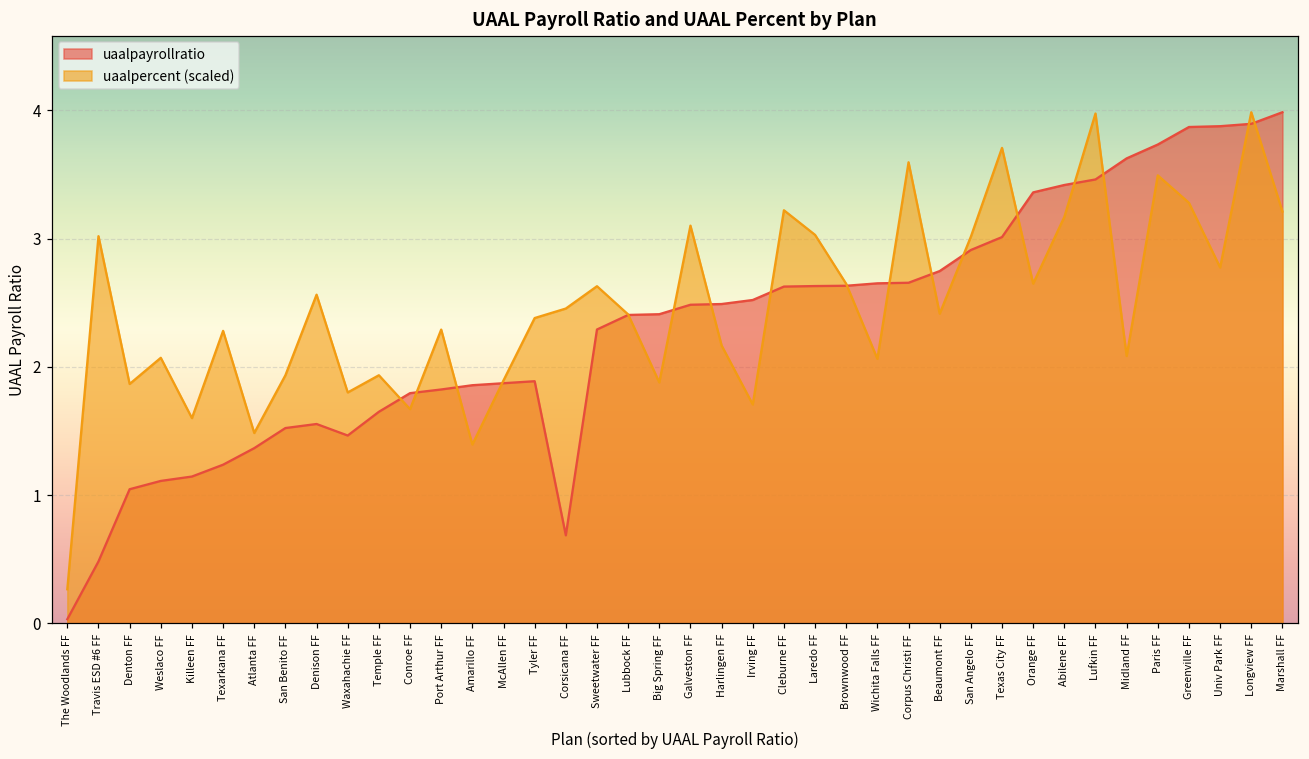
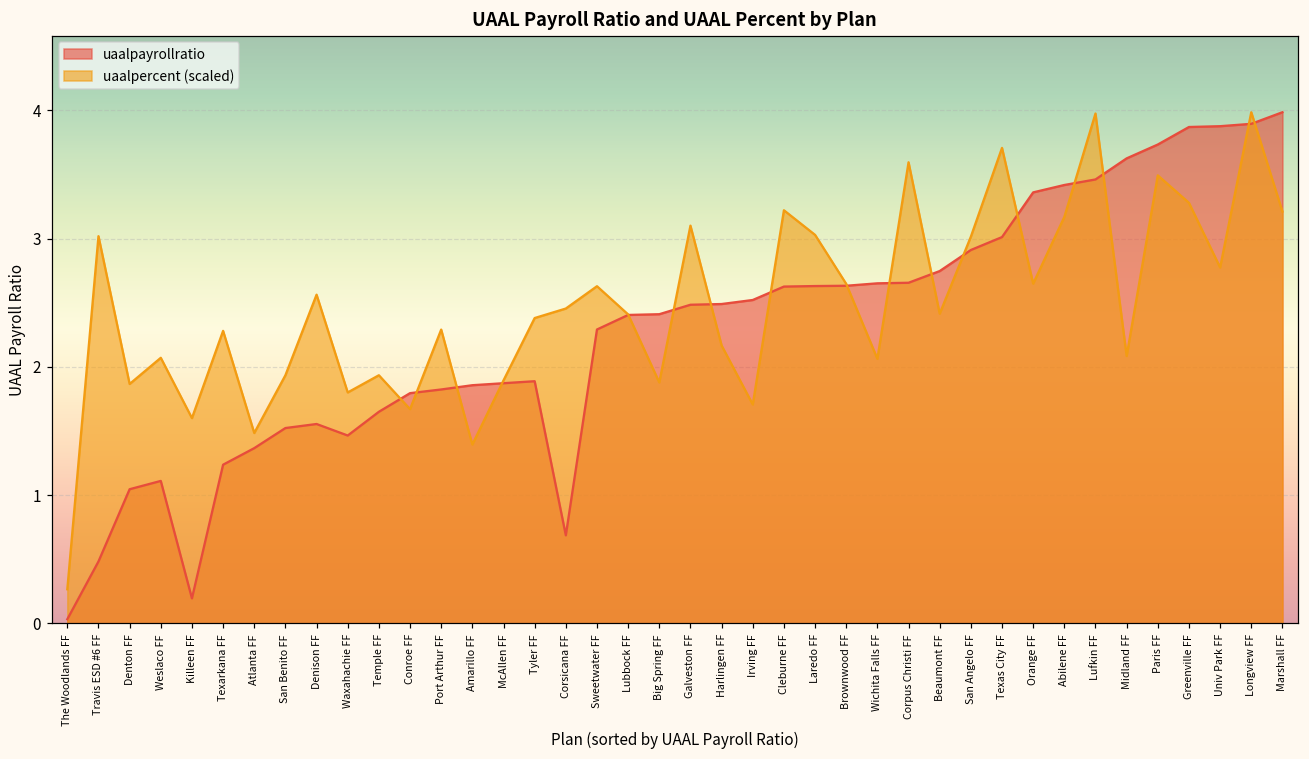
  {
    "uaalpayrollratio": {
      "The Woodlands FF": 0.03,
      "Travis ESD #6 FF": 0.48,
      "Denton FF": 1.05,
      "Weslaco FF": 1.11,
-     "Killeen FF": 1.14,
+     "Killeen FF": 0.20,
      "Texarkana FF": 1.24,
      "Atlanta FF": 1.37,
      "San Benito FF": 1.52,
      "Denison FF": 1.55,
      "Waxahachie FF": 1.46,
      "Temple FF": 1.65,
      "Conroe FF": 1.80,
      "Port Arthur FF": 1.82,
      "Amarillo FF": 1.86,
      "McAllen FF": 1.87,
      "Tyler FF": 1.89,
      "Corsicana FF": 0.69,
      "Sweetwater FF": 2.29,
      "Big Spring FF": 2.41,
      "Galveston FF": 2.48,
      "Harlingen FF": 2.49,
      "Irving FF": 2.52,
      "Cleburne FF": 2.63,
      "Laredo FF": 2.63,
      "Wichita Falls FF": 2.65,
      "Corpus Christi FF": 2.66,
      "Beaumont FF": 2.75,
      "San Angelo FF": 2.91,
      "Texas City FF": 3.01,
      "Orange FF": 3.36,
      "Abilene FF": 3.42,
      "Lufkin FF": 3.46,
      "Midland FF": 3.63,
      "Paris FF": 3.73,
      "Greenville FF": 3.87,
      "Univ Park FF": 3.88,
      "Longview FF": 3.89,
      "Marshall FF": 3.99
    },
    "uaalpercent (scaled)": {
      "The Woodlands FF": 0.27,
      "Travis ESD #6 FF": 3.02,
      "Denton FF": 1.87,
      "Weslaco FF": 2.07,
      "Killeen FF": 1.60,
      "Texarkana FF": 2.28,
      "Atlanta FF": 1.48,
      "San Benito FF": 1.93,
      "Denison FF": 2.56,
      "Waxahachie FF": 1.80,
      "Temple FF": 1.93,
      "Conroe FF": 1.67,
      "Port Arthur FF": 2.29,
      "Amarillo FF": 1.39,
      "McAllen FF": 1.89,
      "Tyler FF": 2.38,
      "Corsicana FF": 2.45,
      "Sweetwater FF": 2.63,
      "Big Spring FF": 1.88,
      "Galveston FF": 3.10,
      "Harlingen FF": 2.17,
      "Irving FF": 1.71,
      "Cleburne FF": 3.22,
      "Laredo FF": 3.03,
      "Wichita Falls FF": 2.06,
      "Corpus Christi FF": 3.59,
      "Beaumont FF": 2.41,
      "San Angelo FF": 3.01,
      "Texas City FF": 3.71,
      "Orange FF": 2.65,
      "Abilene FF": 3.17,
      "Lufkin FF": 3.98,
      "Midland FF": 2.08,
      "Paris FF": 3.49,
      "Greenville FF": 3.28,
      "Univ Park FF": 2.77,
      "Longview FF": 3.99,
      "Marshall FF": 3.21
    }
  }
